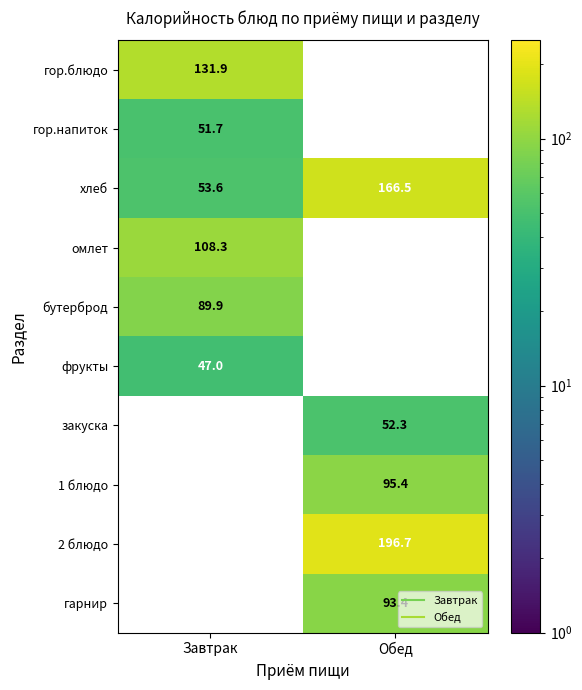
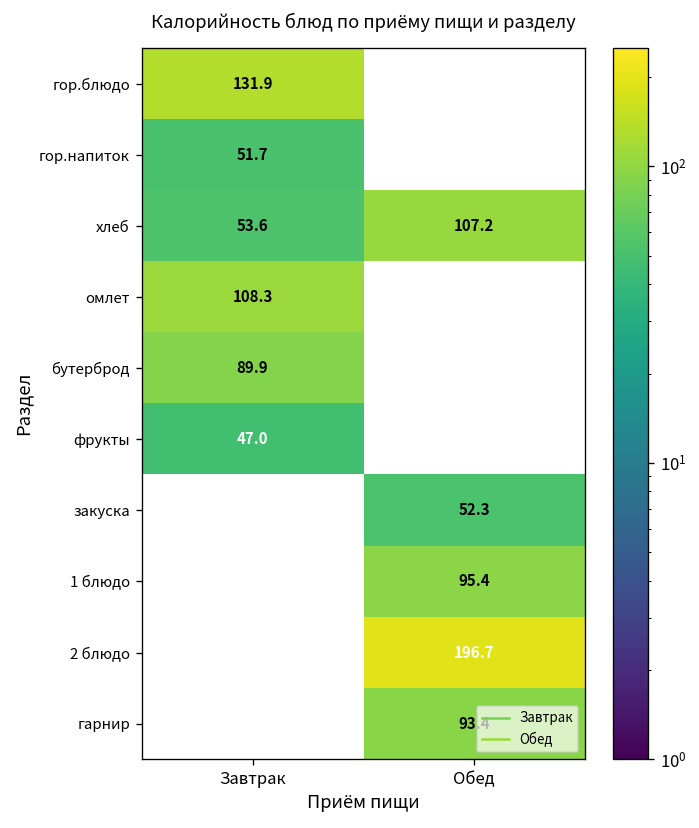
  {
    "гор.блюдо": {
      "Завтрак": 131.9
    },
    "гор.напиток": {
      "Завтрак": 51.7
    },
    "хлеб": {
      "Завтрак": 53.6,
-     "Обед": 166.5
+     "Обед": 107.2
    },
    "омлет": {
      "Завтрак": 108.3
    },
    "бутерброд": {
      "Завтрак": 89.9
    },
    "фрукты": {
      "Завтрак": 47.0
    },
    "закуска": {
      "Обед": 52.3
    },
    "1 блюдо": {
      "Обед": 95.4
    },
    "2 блюдо": {
      "Обед": 196.7
    }
  }
